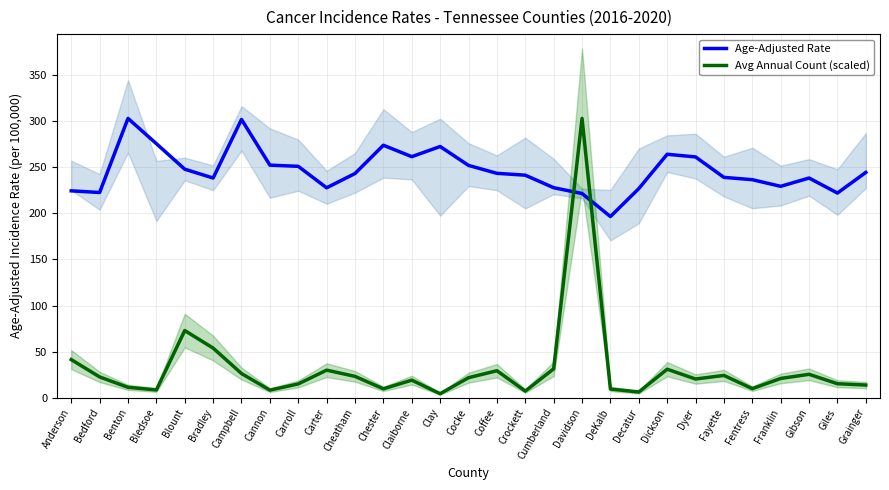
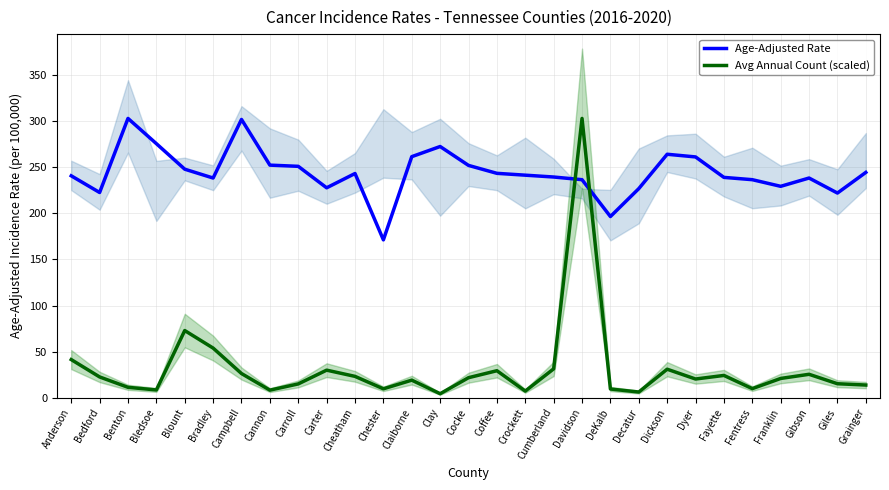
  {
    "Age-Adjusted Rate": {
-     "Anderson": 220,
+     "Anderson": 240,
      "Bedford": 220,
      "Benton": 300,
      "Bledsoe": 280,
      "Blount": 250,
      "Bradley": 240,
      "Campbell": 300,
      "Cannon": 250,
      "Carroll": 250,
      "Carter": 230,
      "Cheatham": 240,
-     "Chester": 270,
+     "Chester": 170,
      "Claiborne": 260,
      "Clay": 270,
      "Cocke": 250,
      "Coffee": 240,
      "Crockett": 240,
-     "Cumberland": 230,
-     "Davidson": 220,
+     "Cumberland": 240,
+     "Davidson": 240,
      "DeKalb": 200,
      "Decatur": 230,
      "Dickson": 260,
      "Dyer": 260,
      "Fayette": 240,
      "Fentress": 240,
      "Franklin": 230,
      "Gibson": 240,
      "Giles": 220,
      "Grainger": 240
    }
  }
